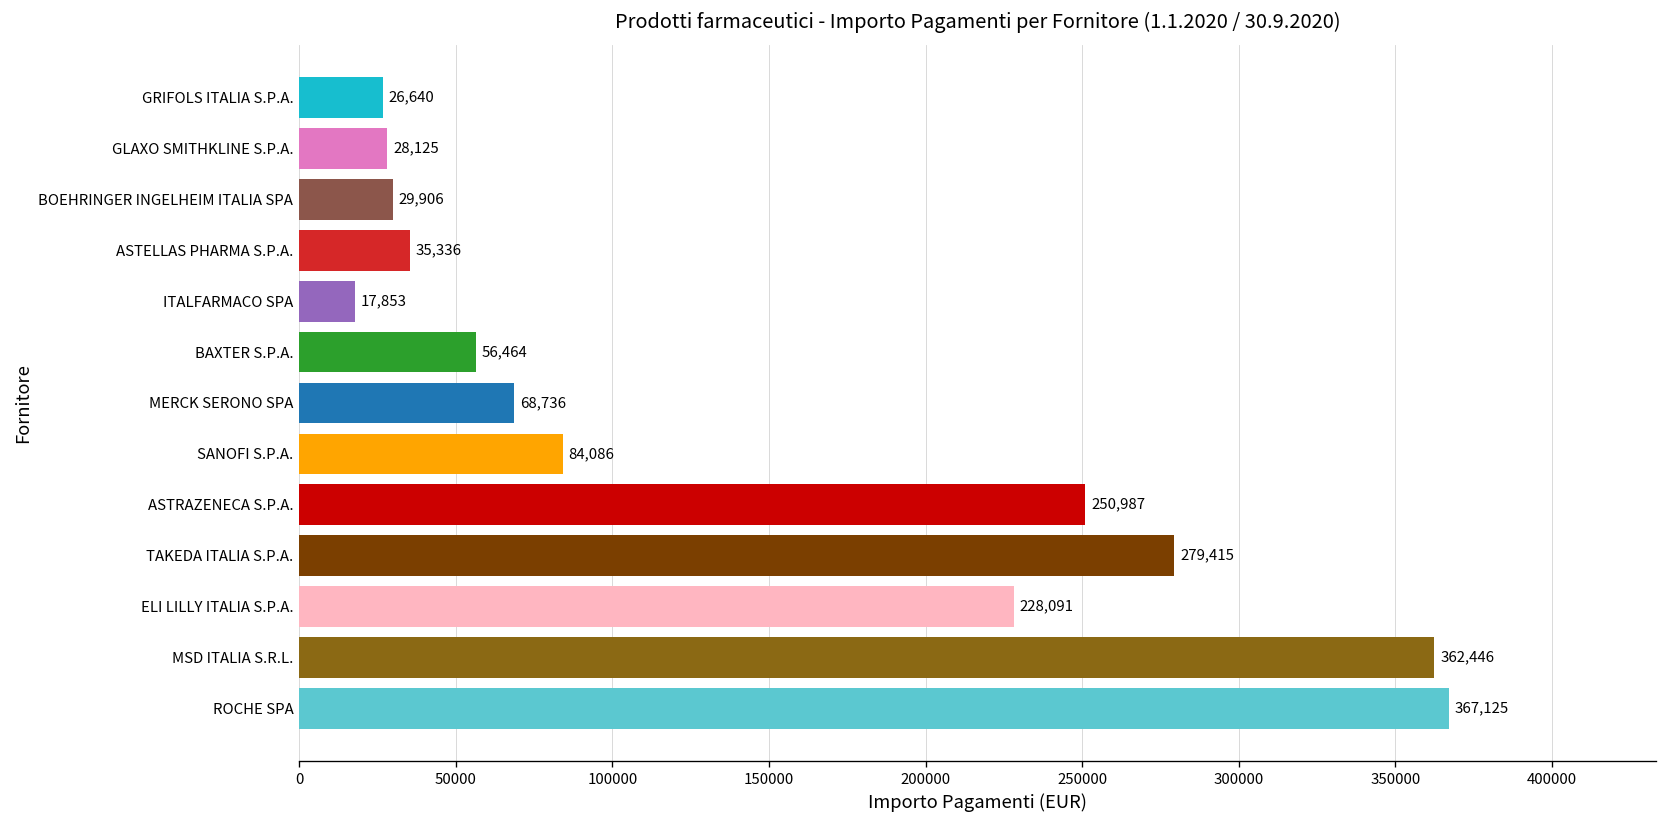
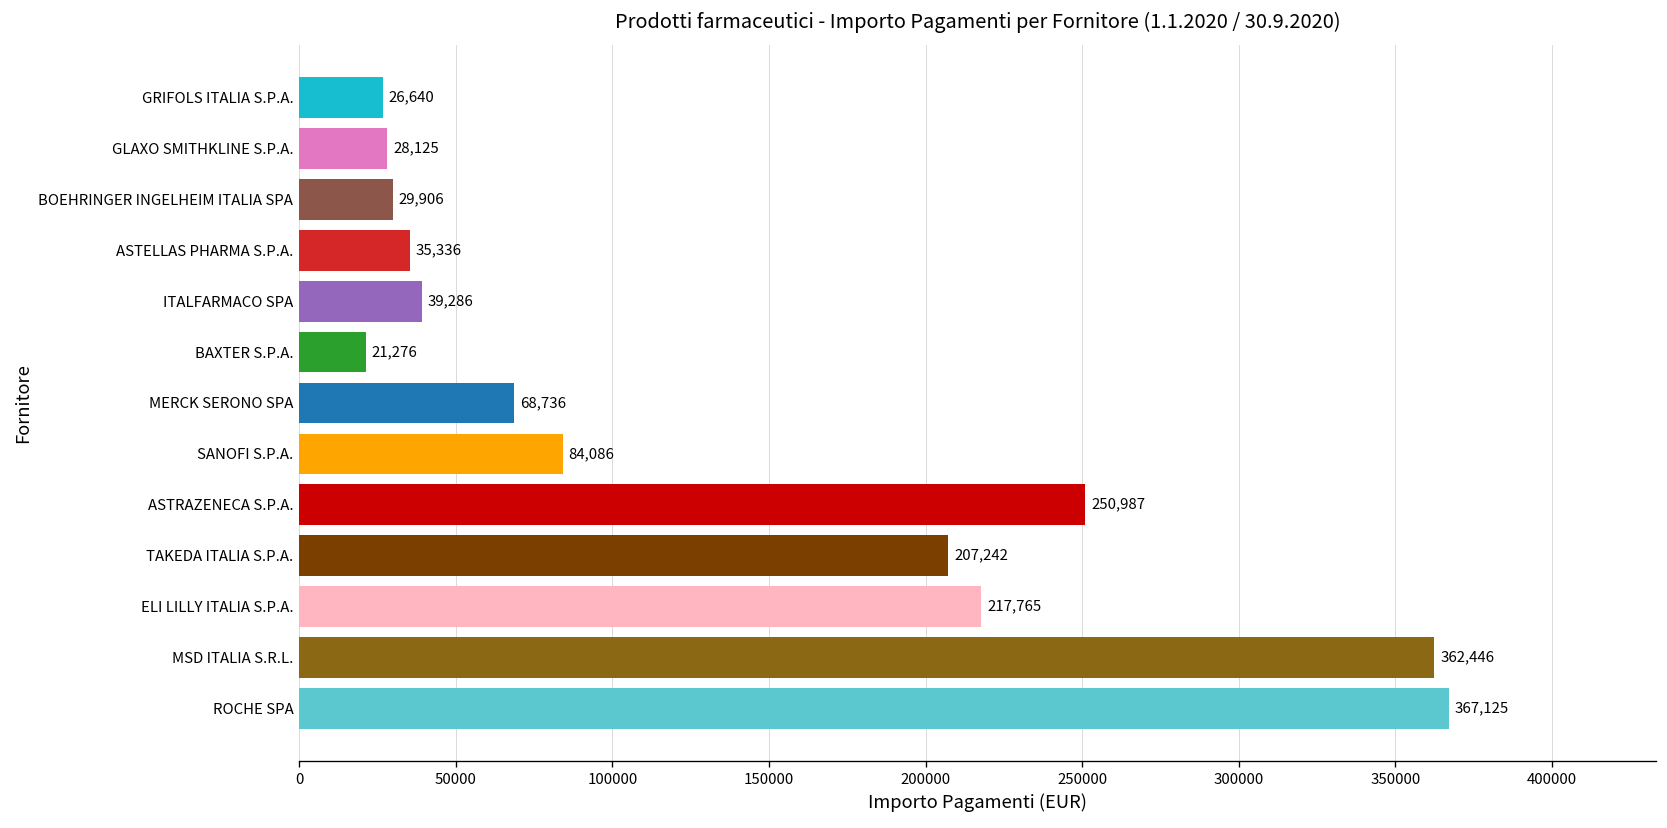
  {
    "GRIFOLS ITALIA S.P.A.": "26,640",
    "GLAXO SMITHKLINE S.P.A.": "28,125",
    "BOEHRINGER INGELHEIM ITALIA SPA": "29,906",
    "ASTELLAS PHARMA S.P.A.": "35,336",
-   "ITALFARMACO SPA": "17,853",
-   "BAXTER S.P.A.": "56,464",
+   "ITALFARMACO SPA": "39,286",
+   "BAXTER S.P.A.": "21,276",
    "MERCK SERONO SPA": "68,736",
    "SANOFI S.P.A.": "84,086",
    "ASTRAZENECA S.P.A.": "250,987",
-   "TAKEDA ITALIA S.P.A.": "279,415",
-   "ELI LILLY ITALIA S.P.A.": "228,091",
+   "TAKEDA ITALIA S.P.A.": "207,242",
+   "ELI LILLY ITALIA S.P.A.": "217,765",
    "MSD ITALIA S.R.L.": "362,446",
    "ROCHE SPA": "367,125"
  }
